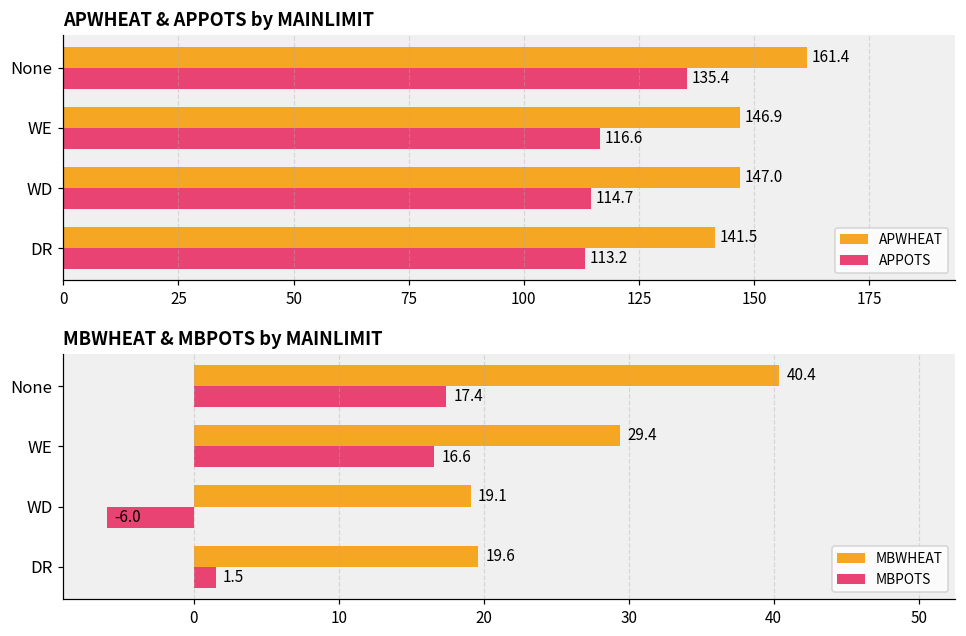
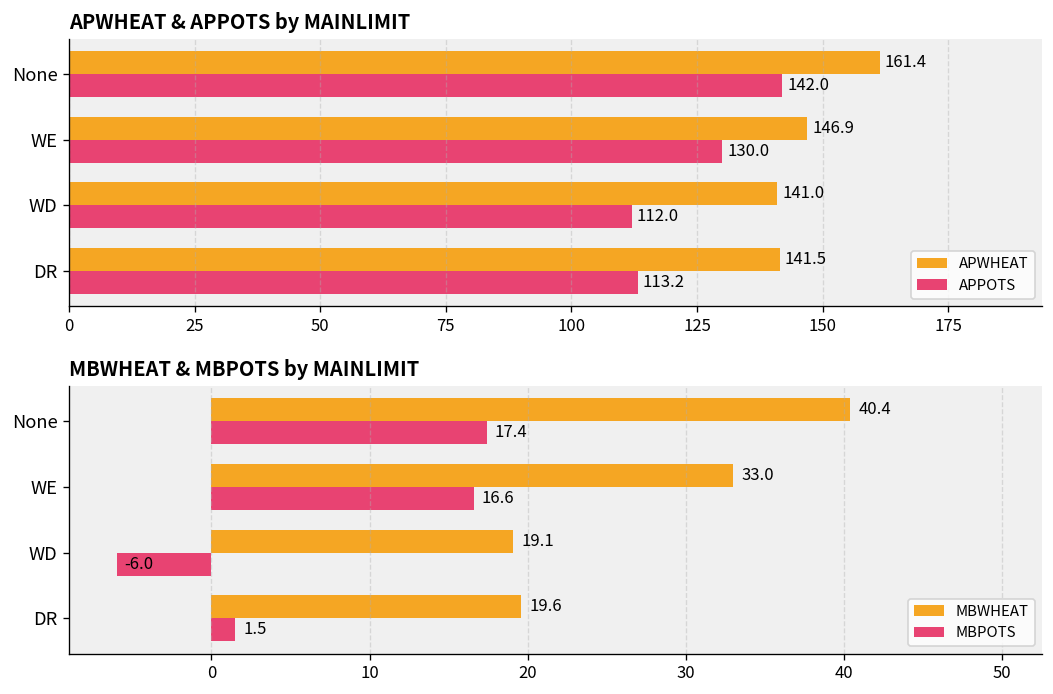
  {
    "APWHEAT & APPOTS by MAINLIMIT": {
      "APWHEAT": {
        "None": 161.4,
        "WE": 146.9,
-       "WD": 147.0,
+       "WD": 141.0,
        "DR": 141.5
      },
      "APPOTS": {
-       "None": 135.4,
-       "WE": 116.6,
-       "WD": 114.7,
+       "None": 142.0,
+       "WE": 130.0,
+       "WD": 112.0,
        "DR": 113.2
      }
    },
    "MBWHEAT & MBPOTS by MAINLIMIT": {
      "MBWHEAT": {
        "None": 40.4,
-       "WE": 29.4,
+       "WE": 33.0,
        "WD": 19.1,
        "DR": 19.6
      },
      "MBPOTS": {
        "None": 17.4,
        "WE": 16.6,
        "WD": -6.0,
        "DR": 1.5
      }
    }
  }
